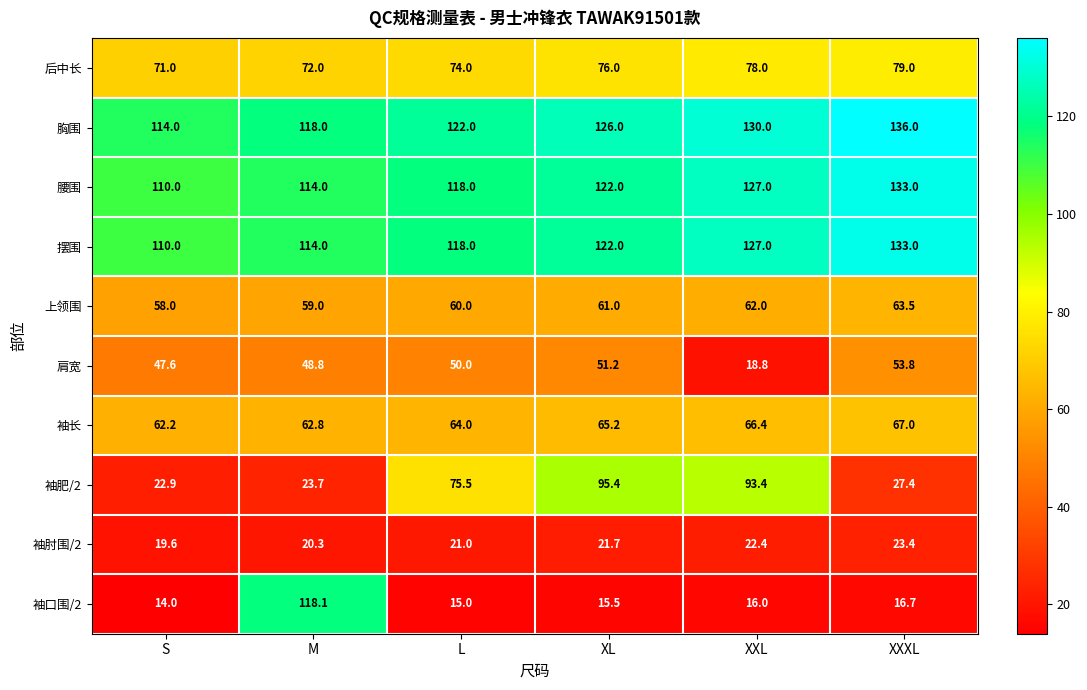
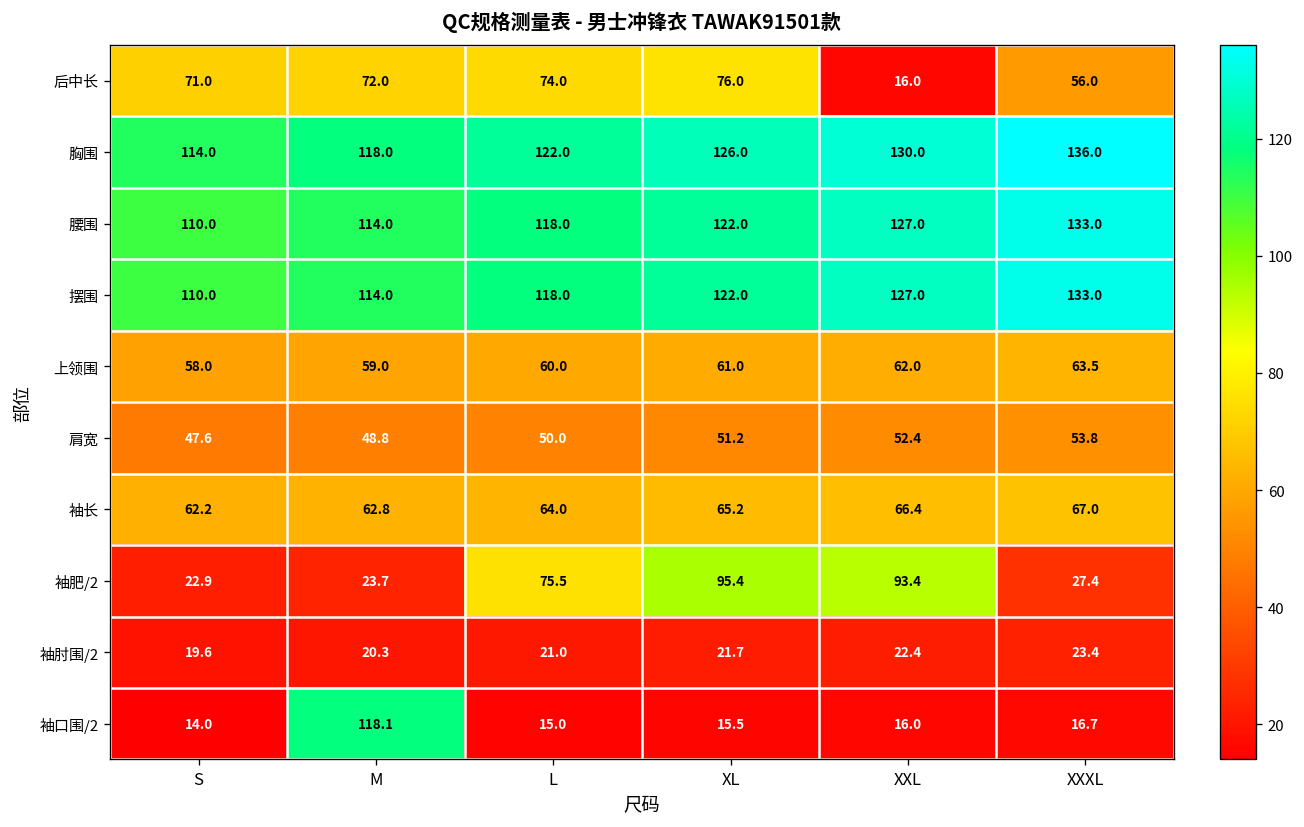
  {
    "后中长": {
      "S": 71.0,
      "M": 72.0,
      "L": 74.0,
      "XL": 76.0,
-     "XXL": 78.0,
-     "XXXL": 79.0
+     "XXL": 16.0,
+     "XXXL": 56.0
    },
    "胸围": {
      "S": 114.0,
      "M": 118.0,
      "L": 122.0,
      "XL": 126.0,
      "XXL": 130.0,
      "XXXL": 136.0
    },
    "腰围": {
      "S": 110.0,
      "M": 114.0,
      "L": 118.0,
      "XL": 122.0,
      "XXL": 127.0,
      "XXXL": 133.0
    },
    "摆围": {
      "S": 110.0,
      "M": 114.0,
      "L": 118.0,
      "XL": 122.0,
      "XXL": 127.0,
      "XXXL": 133.0
    },
    "上领围": {
      "S": 58.0,
      "M": 59.0,
      "L": 60.0,
      "XL": 61.0,
      "XXL": 62.0,
      "XXXL": 63.5
    },
    "肩宽": {
      "S": 47.6,
      "M": 48.8,
      "L": 50.0,
      "XL": 51.2,
-     "XXL": 18.8,
+     "XXL": 52.4,
      "XXXL": 53.8
    },
    "袖长": {
      "S": 62.2,
      "M": 62.8,
      "L": 64.0,
      "XL": 65.2,
      "XXL": 66.4,
      "XXXL": 67.0
    },
    "袖肥/2": {
      "S": 22.9,
      "M": 23.7,
      "L": 75.5,
      "XL": 95.4,
      "XXL": 93.4,
      "XXXL": 27.4
    },
    "袖肘围/2": {
      "S": 19.6,
      "M": 20.3,
      "L": 21.0,
      "XL": 21.7,
      "XXL": 22.4,
      "XXXL": 23.4
    },
    "袖口围/2": {
      "S": 14.0,
      "M": 118.1,
      "L": 15.0,
      "XL": 15.5,
      "XXL": 16.0,
      "XXXL": 16.7
    }
  }
